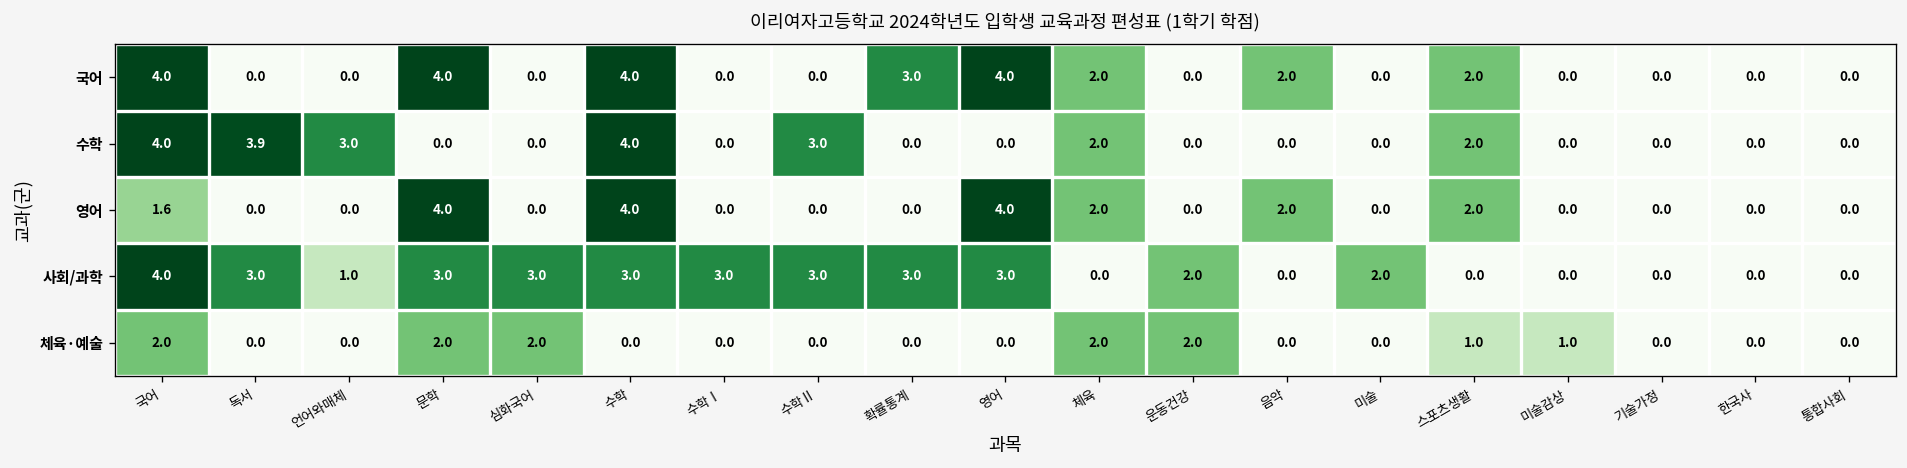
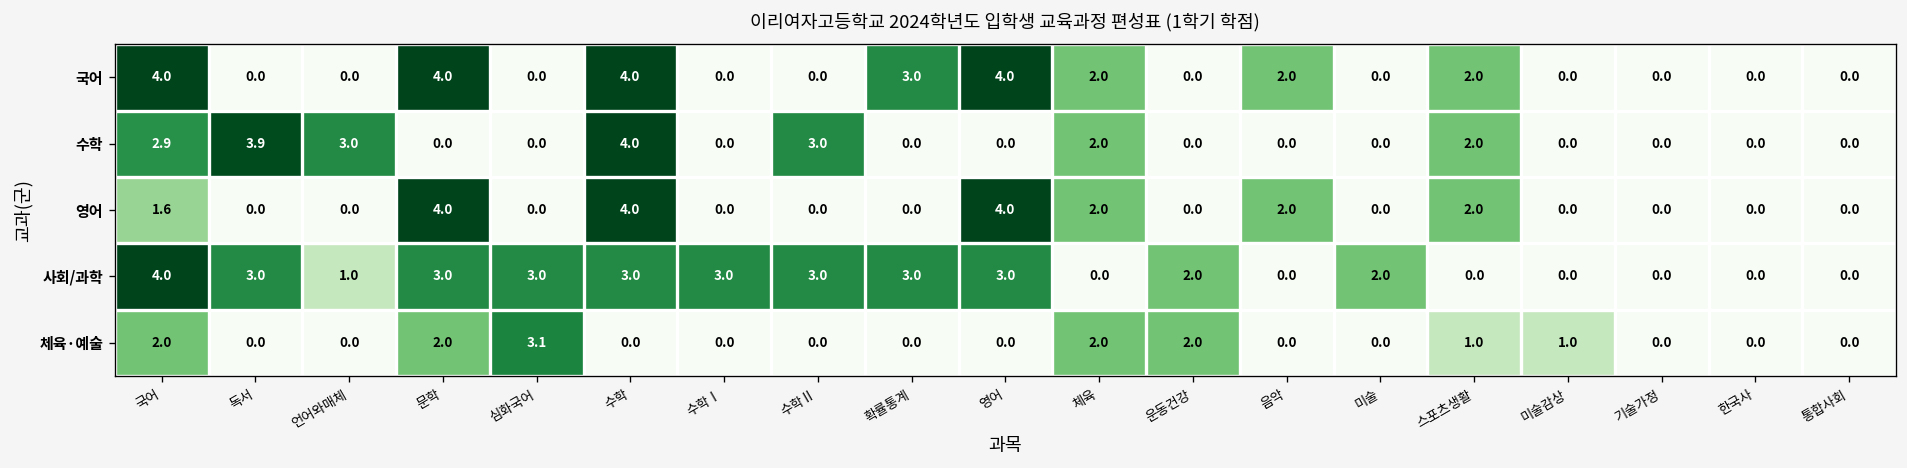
  {
    "국어": {
      "국어": 4.0,
      "독서": 0.0,
      "언어와매체": 0.0,
      "문학": 4.0,
      "심화국어": 0.0,
      "수학": 4.0,
      "수학Ⅰ": 0.0,
      "수학Ⅱ": 0.0,
      "확률통계": 3.0,
      "영어": 4.0,
      "체육": 2.0,
      "운동건강": 0.0,
      "음악": 2.0,
      "미술": 0.0,
      "스포츠생활": 2.0,
      "미술감상": 0.0,
      "기술가정": 0.0,
      "한국사": 0.0,
      "통합사회": 0.0
    },
    "수학": {
-     "국어": 4.0,
+     "국어": 2.9,
      "독서": 3.9,
      "언어와매체": 3.0,
      "문학": 0.0,
      "심화국어": 0.0,
      "수학": 4.0,
      "수학Ⅰ": 0.0,
      "수학Ⅱ": 3.0,
      "확률통계": 0.0,
      "영어": 0.0,
      "체육": 2.0,
      "운동건강": 0.0,
      "음악": 0.0,
      "미술": 0.0,
      "스포츠생활": 2.0,
      "미술감상": 0.0,
      "기술가정": 0.0,
      "한국사": 0.0,
      "통합사회": 0.0
    },
    "영어": {
      "국어": 1.6,
      "독서": 0.0,
      "언어와매체": 0.0,
      "문학": 4.0,
      "심화국어": 0.0,
      "수학": 4.0,
      "수학Ⅰ": 0.0,
      "수학Ⅱ": 0.0,
      "확률통계": 0.0,
      "영어": 4.0,
      "체육": 2.0,
      "운동건강": 0.0,
      "음악": 2.0,
      "미술": 0.0,
      "스포츠생활": 2.0,
      "미술감상": 0.0,
      "기술가정": 0.0,
      "한국사": 0.0,
      "통합사회": 0.0
    },
    "사회/과학": {
      "국어": 4.0,
      "독서": 3.0,
      "언어와매체": 1.0,
      "문학": 3.0,
      "심화국어": 3.0,
      "수학": 3.0,
      "수학Ⅰ": 3.0,
      "수학Ⅱ": 3.0,
      "확률통계": 3.0,
      "영어": 3.0,
      "체육": 0.0,
      "운동건강": 2.0,
      "음악": 0.0,
      "미술": 2.0,
      "스포츠생활": 0.0,
      "미술감상": 0.0,
      "기술가정": 0.0,
      "한국사": 0.0,
      "통합사회": 0.0
    },
    "체육·예술": {
      "국어": 2.0,
      "독서": 0.0,
      "언어와매체": 0.0,
      "문학": 2.0,
-     "심화국어": 2.0,
+     "심화국어": 3.1,
      "수학": 0.0,
      "수학Ⅰ": 0.0,
      "수학Ⅱ": 0.0,
      "확률통계": 0.0,
      "영어": 0.0,
      "체육": 2.0,
      "운동건강": 2.0,
      "음악": 0.0,
      "미술": 0.0,
      "스포츠생활": 1.0,
      "미술감상": 1.0,
      "기술가정": 0.0,
      "한국사": 0.0,
      "통합사회": 0.0
    }
  }
